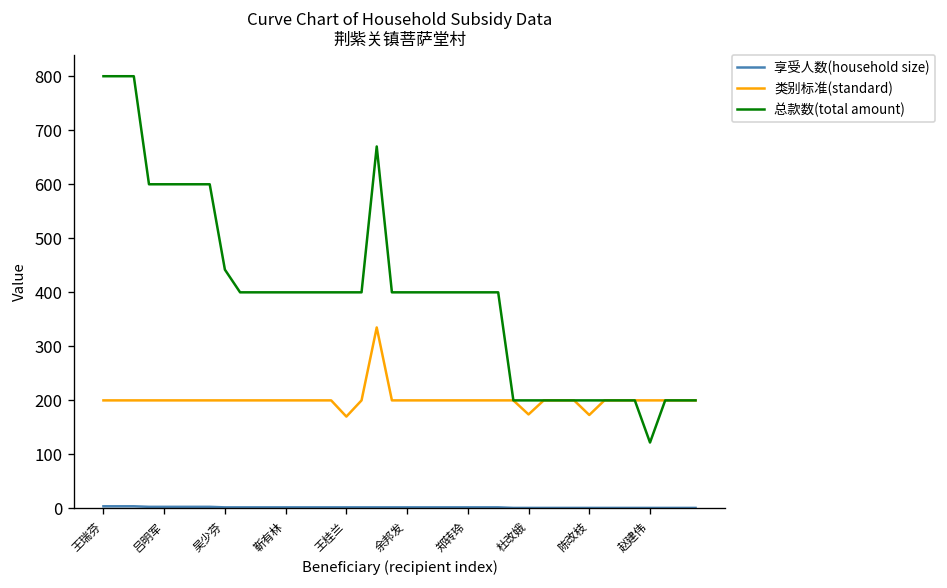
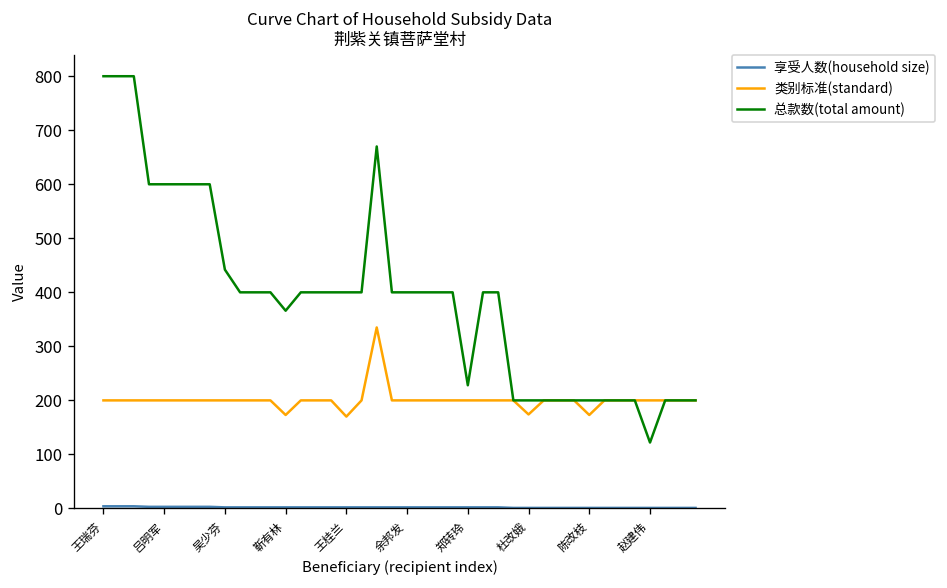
  {
    "享受人数(household size)": {
      "王瑞芬": 0,
      "吕明军": 0,
      "吴少芬": 0,
      "靳有林": 0,
      "王桂兰": 0,
      "余邦发": 0,
      "郑转玲": 0,
      "杜改娥": 0,
      "陈改枝": 0,
      "赵建伟": 0
    },
    "类别标准(standard)": {
      "王瑞芬": 200,
      "吕明军": 200,
      "吴少芬": 200,
-     "靳有林": 200,
+     "靳有林": 170,
      "王桂兰": 170,
      "余邦发": 200,
      "郑转玲": 200,
      "杜改娥": 170,
      "陈改枝": 170,
      "赵建伟": 200
    },
    "总款数(total amount)": {
      "王瑞芬": 800,
      "吕明军": 600,
      "吴少芬": 440,
-     "靳有林": 400,
+     "靳有林": 370,
      "王桂兰": 400,
      "余邦发": 400,
-     "郑转玲": 400,
+     "郑转玲": 230,
      "杜改娥": 200,
      "陈改枝": 200,
      "赵建伟": 120
    }
  }
